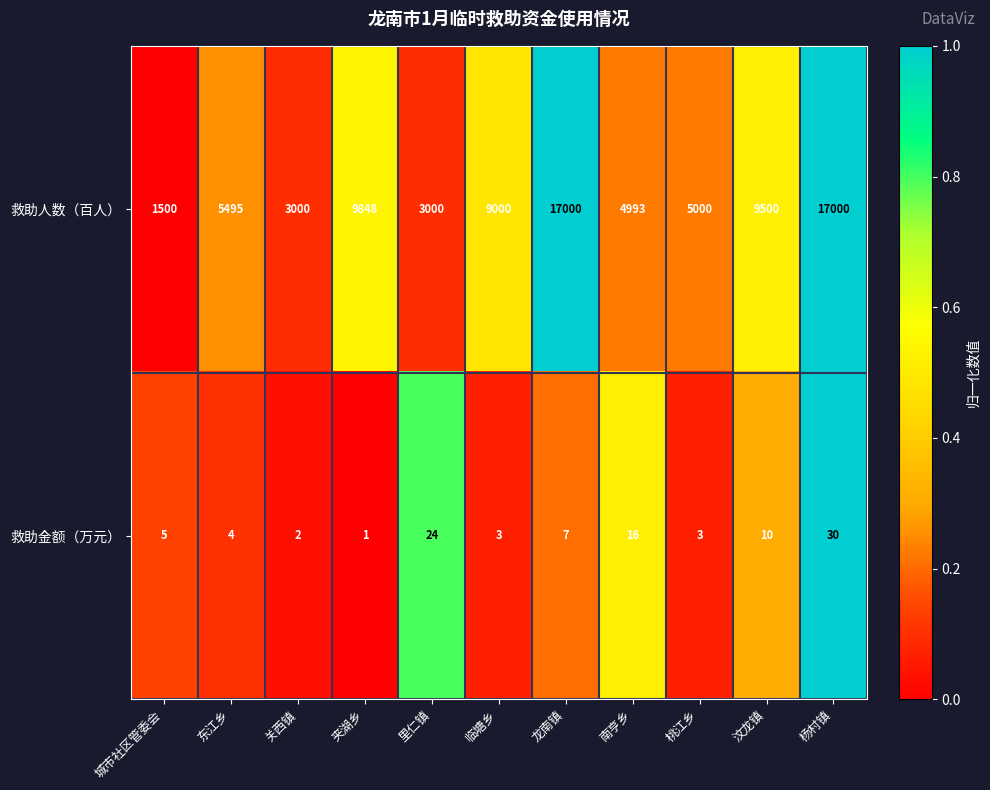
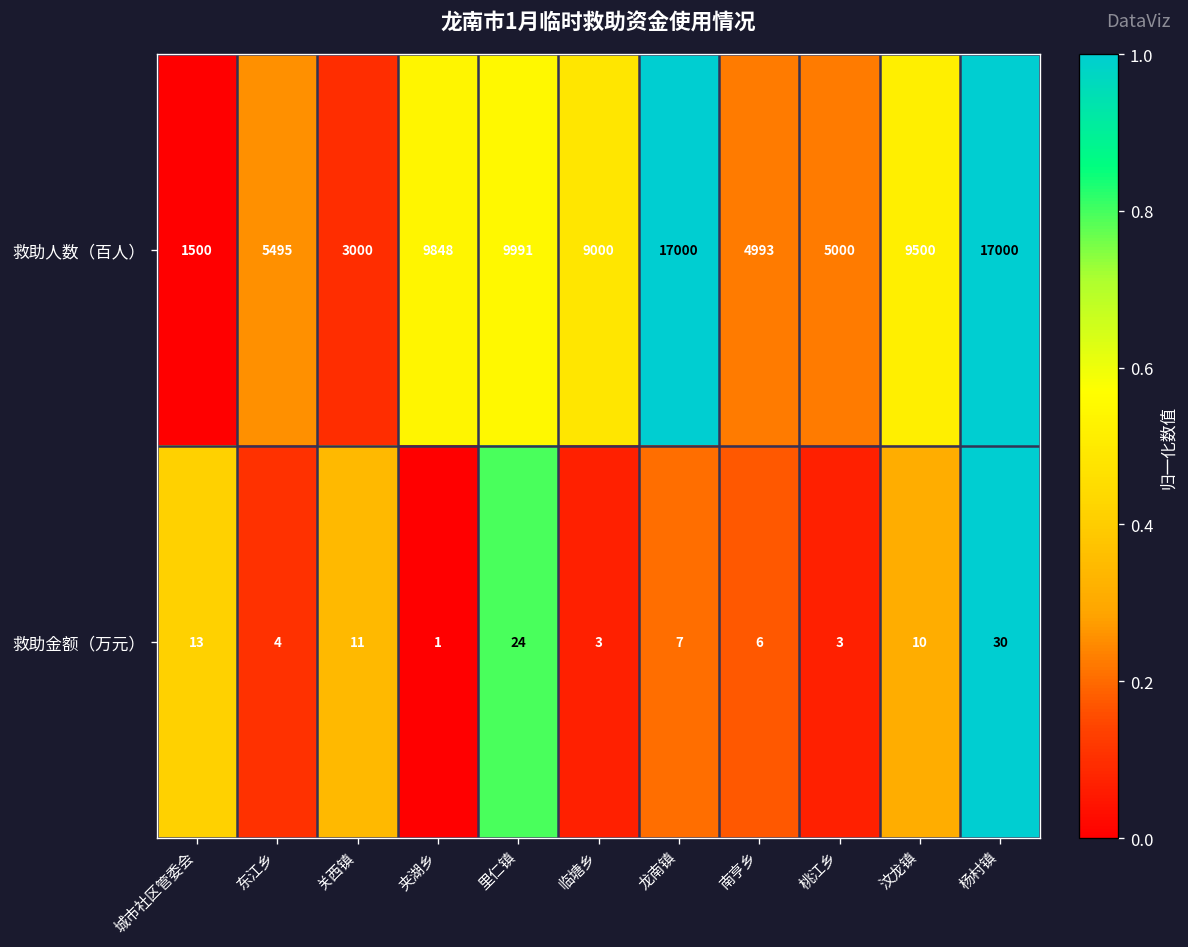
  {
    "救助人数（百人）": {
      "城市社区管委会": 1500,
      "东江乡": 5495,
      "关西镇": 3000,
      "夹湖乡": 9848,
-     "里仁镇": 3000,
+     "里仁镇": 9991,
      "临塘乡": 9000,
      "龙南镇": 17000,
      "南亨乡": 4993,
      "桃江乡": 5000,
      "汶龙镇": 9500,
      "杨村镇": 17000
    },
    "救助金额（万元）": {
-     "城市社区管委会": 5,
+     "城市社区管委会": 13,
      "东江乡": 4,
-     "关西镇": 2,
+     "关西镇": 11,
      "夹湖乡": 1,
      "里仁镇": 24,
      "临塘乡": 3,
      "龙南镇": 7,
-     "南亨乡": 16,
+     "南亨乡": 6,
      "桃江乡": 3,
      "汶龙镇": 10,
      "杨村镇": 30
    }
  }
